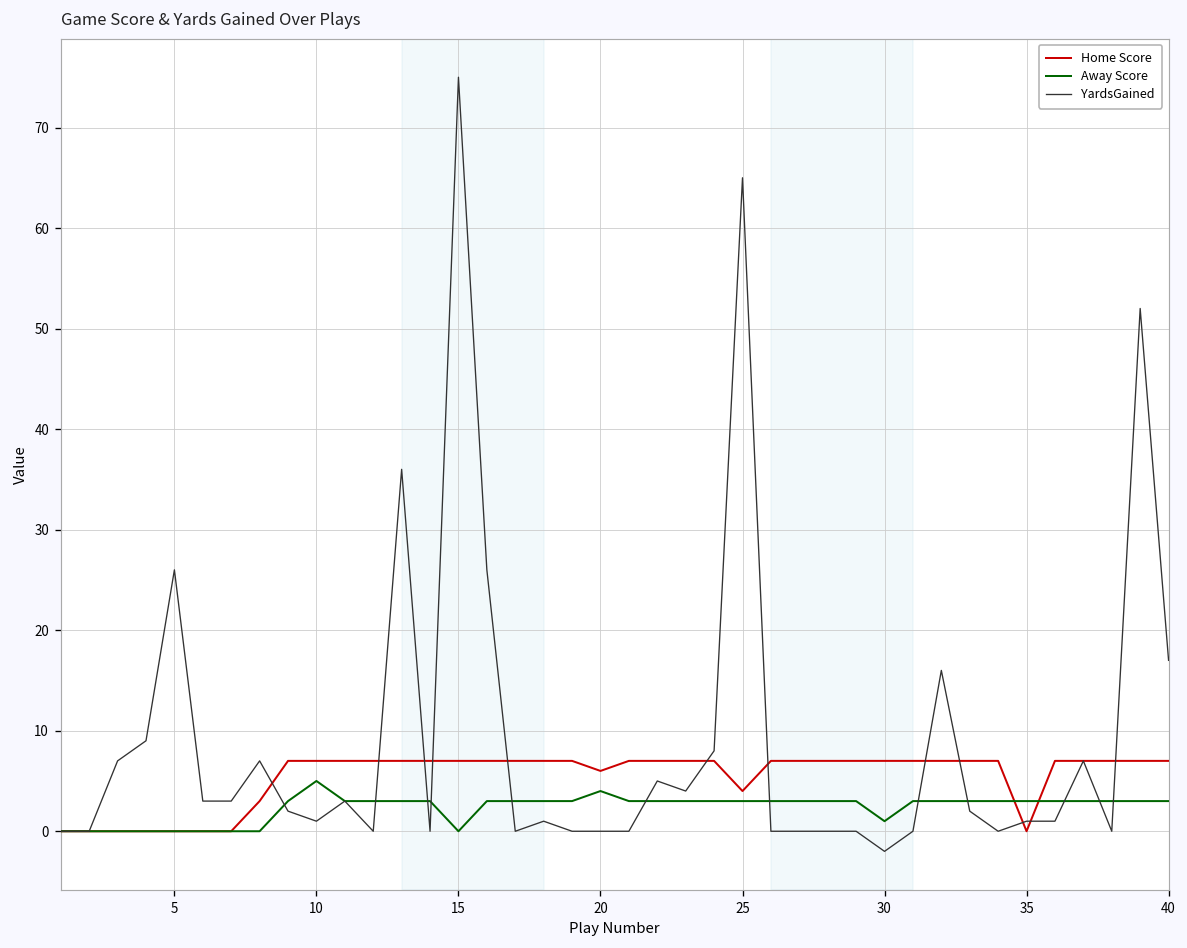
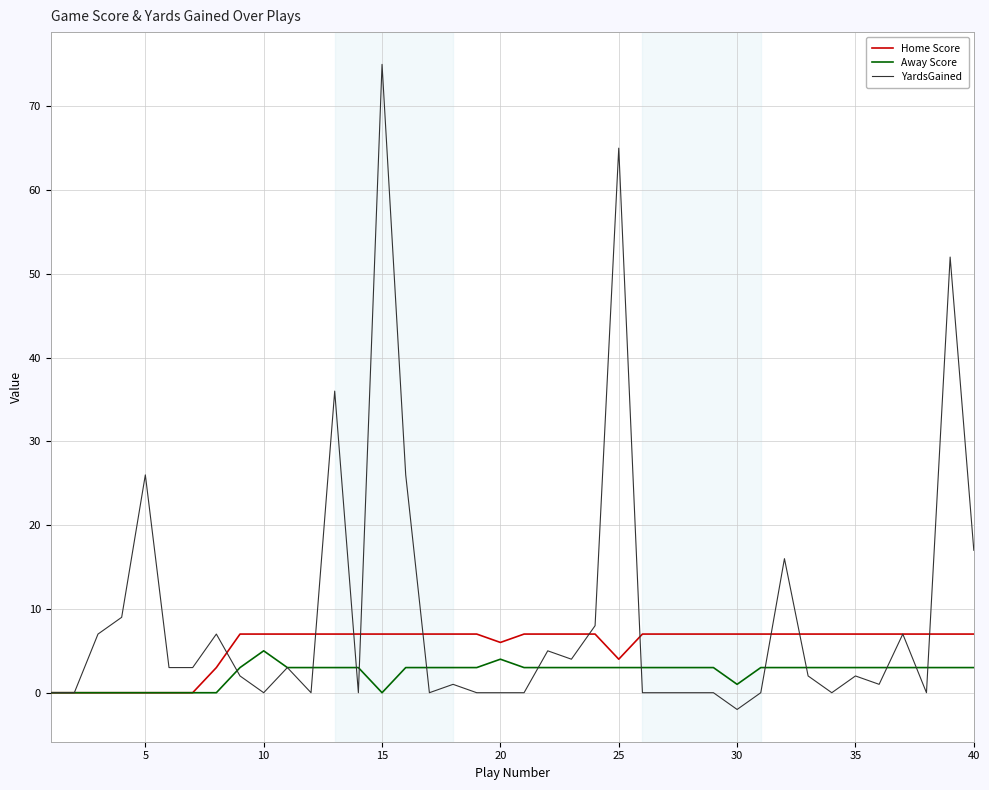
  {
    "Home Score": {
      "10": 7,
      "15": 7,
      "20": 6,
      "25": 4,
      "30": 7,
-     "35": 0,
+     "35": 7,
      "40": 7
    },
    "Away Score": {
      "10": 5,
      "15": 0,
      "20": 4,
      "25": 3,
      "30": 1,
      "35": 3,
      "40": 3
    },
    "YardsGained": {
      "5": 26,
-     "10": 1,
+     "10": 0,
      "15": 75,
      "20": 0,
      "25": 65,
      "30": -2,
-     "35": 1,
+     "35": 2,
      "40": 17
    }
  }
